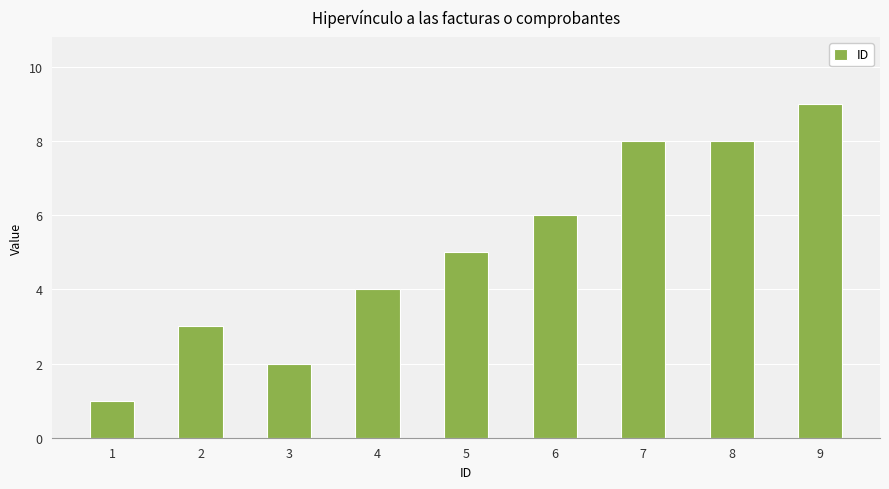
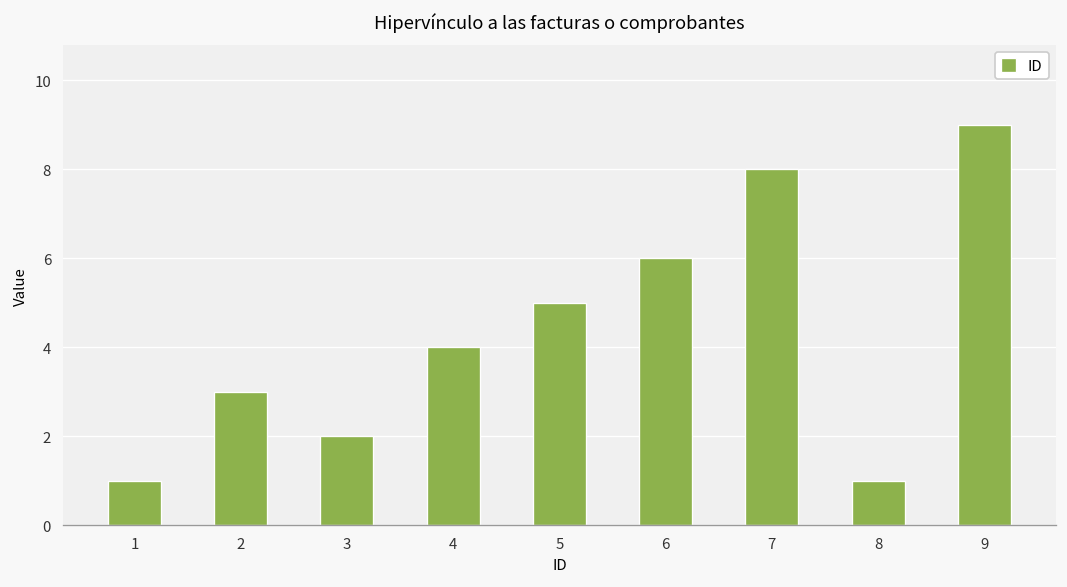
  {
    "1": 1,
    "2": 3,
    "3": 2,
    "4": 4,
    "5": 5,
    "6": 6,
    "7": 8,
-   "8": 8,
+   "8": 1,
    "9": 9
  }
